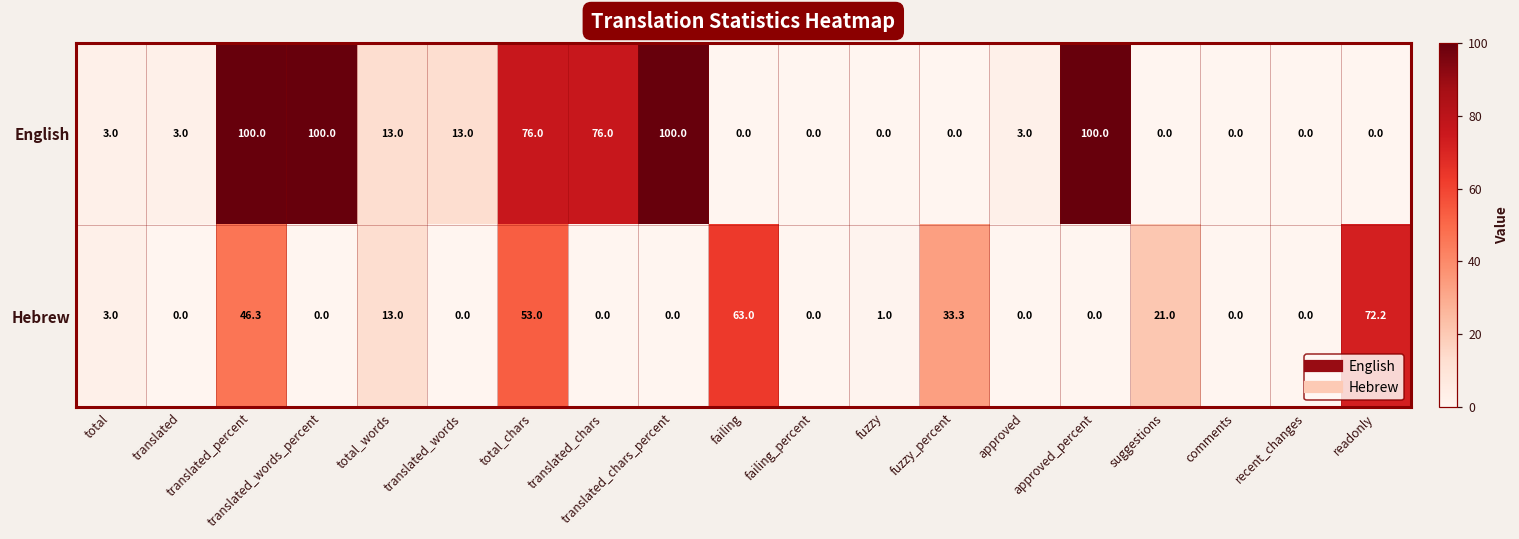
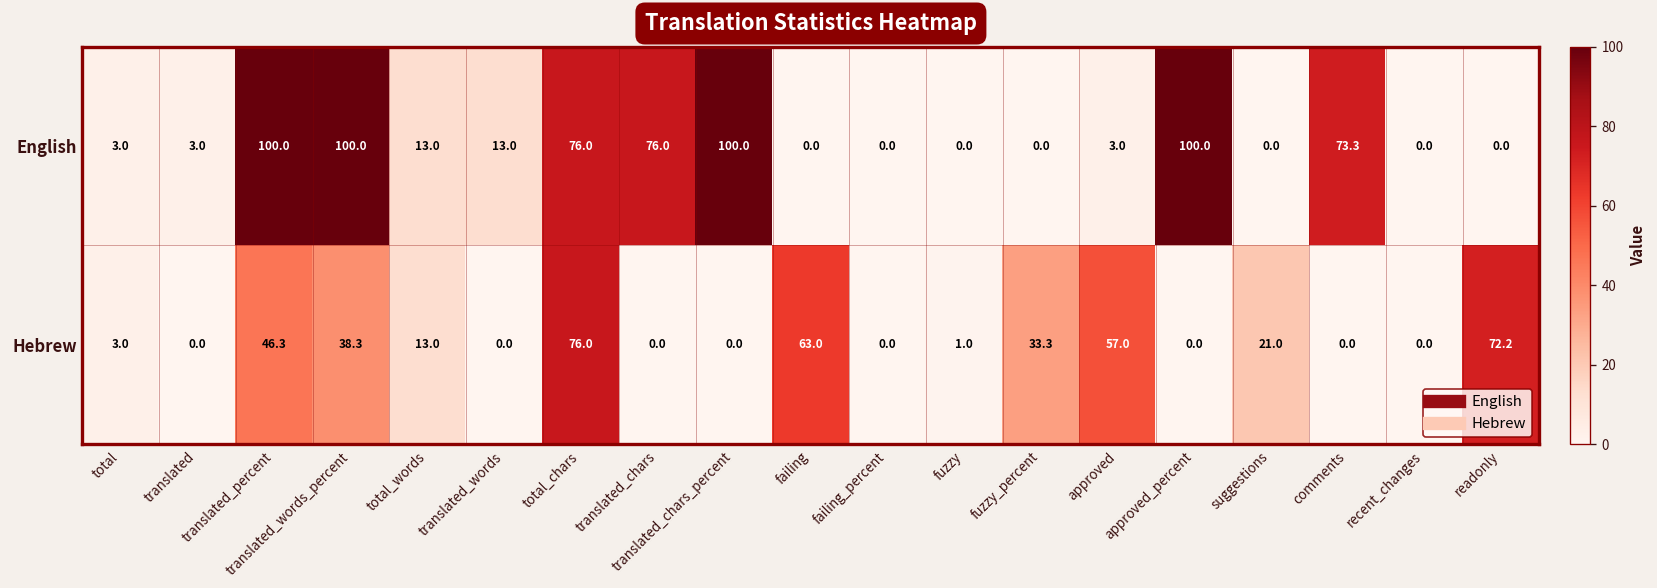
  {
    "English": {
      "total": 3.0,
      "translated": 3.0,
      "translated_percent": 100.0,
      "translated_words_percent": 100.0,
      "total_words": 13.0,
      "translated_words": 13.0,
      "total_chars": 76.0,
      "translated_chars": 76.0,
      "translated_chars_percent": 100.0,
      "failing": 0.0,
      "failing_percent": 0.0,
      "fuzzy": 0.0,
      "fuzzy_percent": 0.0,
      "approved": 3.0,
      "approved_percent": 100.0,
      "suggestions": 0.0,
-     "comments": 0.0,
+     "comments": 73.3,
      "recent_changes": 0.0,
      "readonly": 0.0
    },
    "Hebrew": {
      "total": 3.0,
      "translated": 0.0,
      "translated_percent": 46.3,
-     "translated_words_percent": 0.0,
+     "translated_words_percent": 38.3,
      "total_words": 13.0,
      "translated_words": 0.0,
-     "total_chars": 53.0,
+     "total_chars": 76.0,
      "translated_chars": 0.0,
      "translated_chars_percent": 0.0,
      "failing": 63.0,
      "failing_percent": 0.0,
      "fuzzy": 1.0,
      "fuzzy_percent": 33.3,
-     "approved": 0.0,
+     "approved": 57.0,
      "approved_percent": 0.0,
      "suggestions": 21.0,
      "comments": 0.0,
      "recent_changes": 0.0,
      "readonly": 72.2
    }
  }
